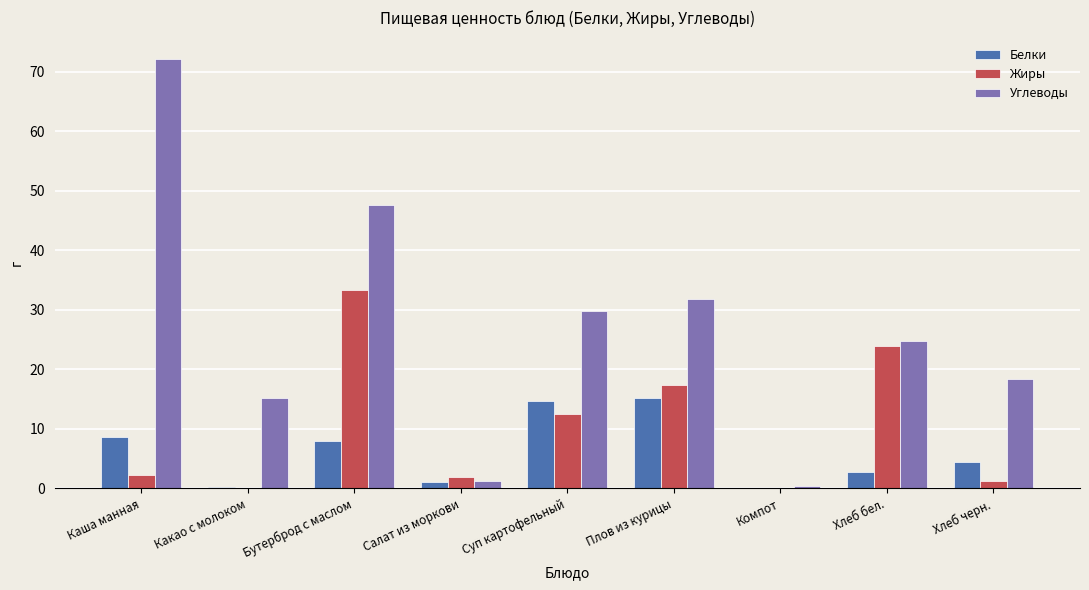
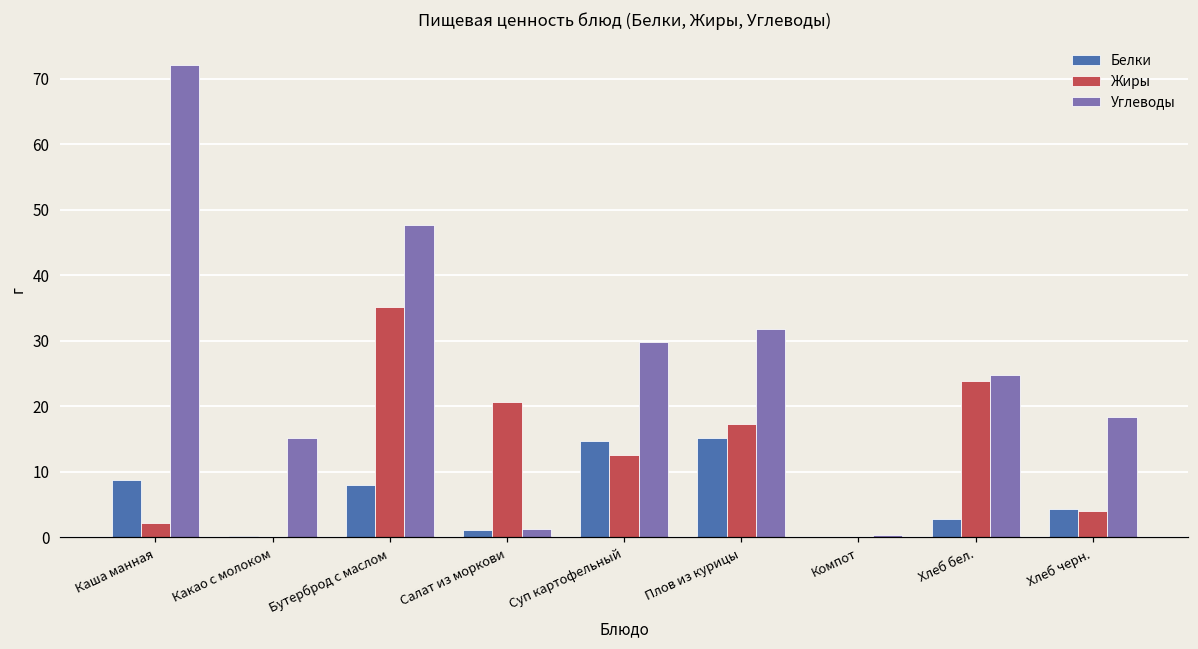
  {
    "Жиры": {
      "Каша манная": 2,
      "Какао с молоком": 0,
-     "Бутерброд с маслом": 33,
-     "Салат из моркови": 2,
+     "Бутерброд с маслом": 35,
+     "Салат из моркови": 21,
      "Суп картофельный": 13,
      "Плов из курицы": 17,
      "Компот": 0,
      "Хлеб бел.": 24,
-     "Хлеб черн.": 1
+     "Хлеб черн.": 4
    }
  }
